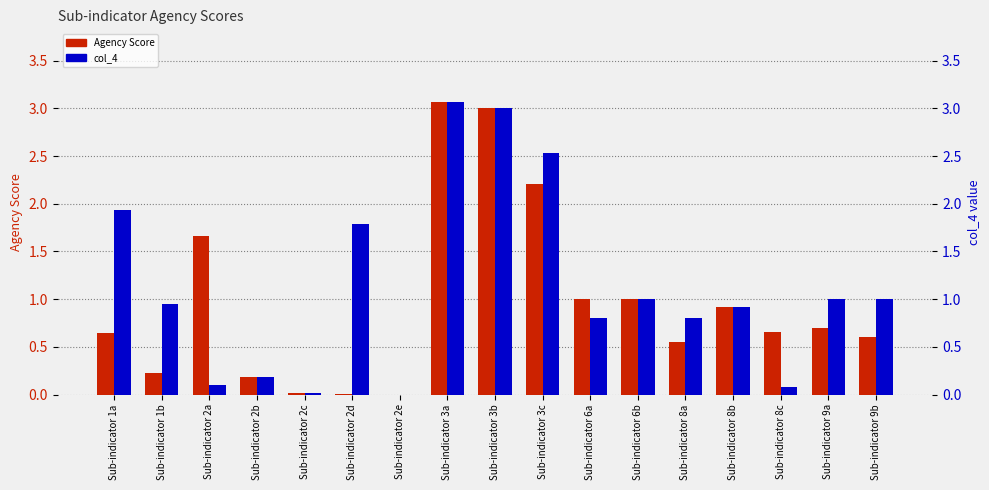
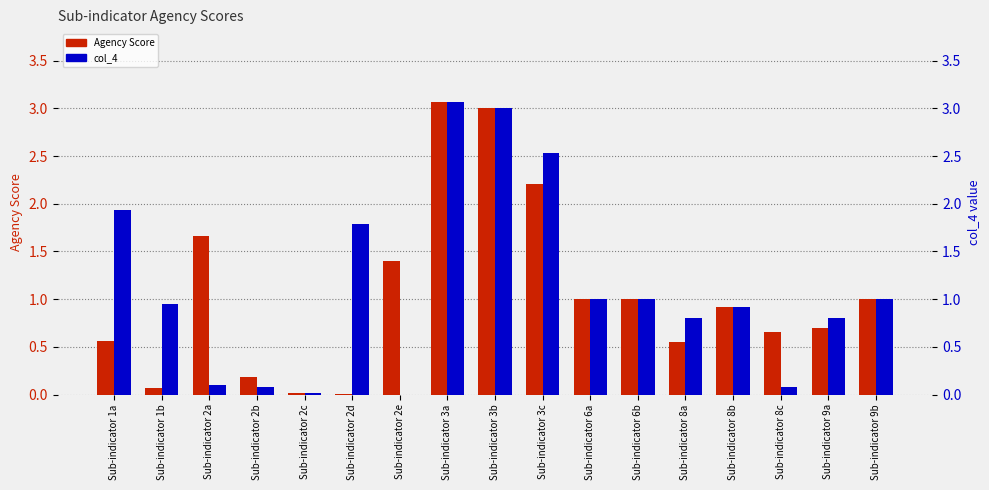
  {
    "Agency Score": {
-     "Sub-indicator 1a": 0.65,
-     "Sub-indicator 1b": 0.2,
+     "Sub-indicator 1a": 0.56,
+     "Sub-indicator 1b": 0.1,
      "Sub-indicator 2a": 1.7,
      "Sub-indicator 2b": 0.2,
-     "Sub-indicator 2e": 0.0,
+     "Sub-indicator 2e": 1.4,
      "Sub-indicator 3a": 3.1,
      "Sub-indicator 3b": 3.0,
      "Sub-indicator 3c": 2.2,
      "Sub-indicator 6a": 1.0,
      "Sub-indicator 6b": 1.0,
      "Sub-indicator 8a": 0.6,
      "Sub-indicator 8b": 0.9,
      "Sub-indicator 8c": 0.7,
      "Sub-indicator 9a": 0.7,
-     "Sub-indicator 9b": 0.6
+     "Sub-indicator 9b": 1.0
    },
    "col_4": {
      "Sub-indicator 1a": 1.9,
      "Sub-indicator 1b": 0.9,
      "Sub-indicator 2a": 0.1,
-     "Sub-indicator 2b": 0.2,
+     "Sub-indicator 2b": 0.1,
      "Sub-indicator 2d": 1.8,
      "Sub-indicator 2e": 0.0,
      "Sub-indicator 3a": 3.1,
      "Sub-indicator 3b": 3.0,
      "Sub-indicator 3c": 2.5,
-     "Sub-indicator 6a": 0.8,
+     "Sub-indicator 6a": 1.0,
      "Sub-indicator 6b": 1.0,
      "Sub-indicator 8a": 0.8,
      "Sub-indicator 8b": 0.9,
      "Sub-indicator 8c": 0.1,
-     "Sub-indicator 9a": 1.0,
+     "Sub-indicator 9a": 0.8,
      "Sub-indicator 9b": 1.0
    }
  }
